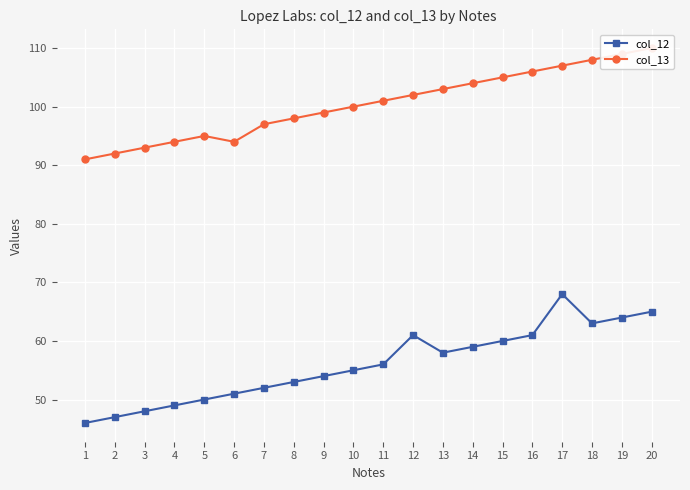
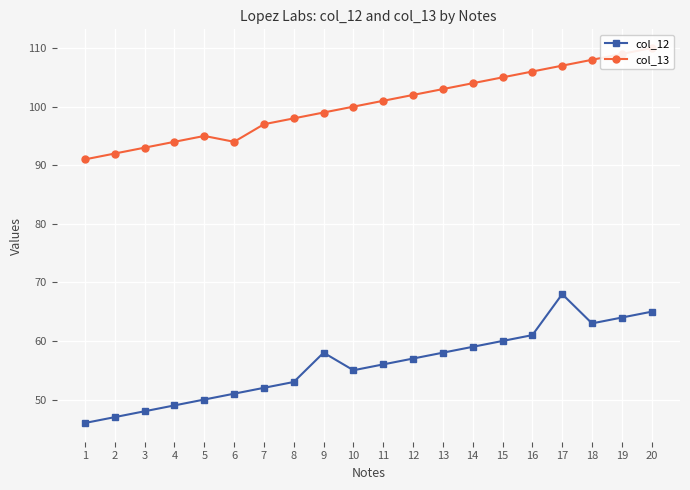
  {
    "col_12": {
      "1": 46,
      "2": 47,
      "3": 48,
      "4": 49,
      "5": 50,
      "6": 51,
      "7": 52,
      "8": 53,
-     "9": 54,
+     "9": 58,
      "10": 55,
      "11": 56,
-     "12": 61,
+     "12": 57,
      "13": 58,
      "14": 59,
      "15": 60,
      "16": 61,
      "17": 68,
      "18": 63,
      "19": 64,
      "20": 65
    },
    "col_13": {
      "1": 91,
      "2": 92,
      "3": 93,
      "4": 94,
      "5": 95,
      "6": 94,
      "7": 97,
      "8": 98,
      "9": 99,
      "10": 100,
      "11": 101,
      "12": 102,
      "13": 103,
      "14": 104,
      "15": 105,
      "16": 106,
      "17": 107,
      "18": 108
    }
  }
